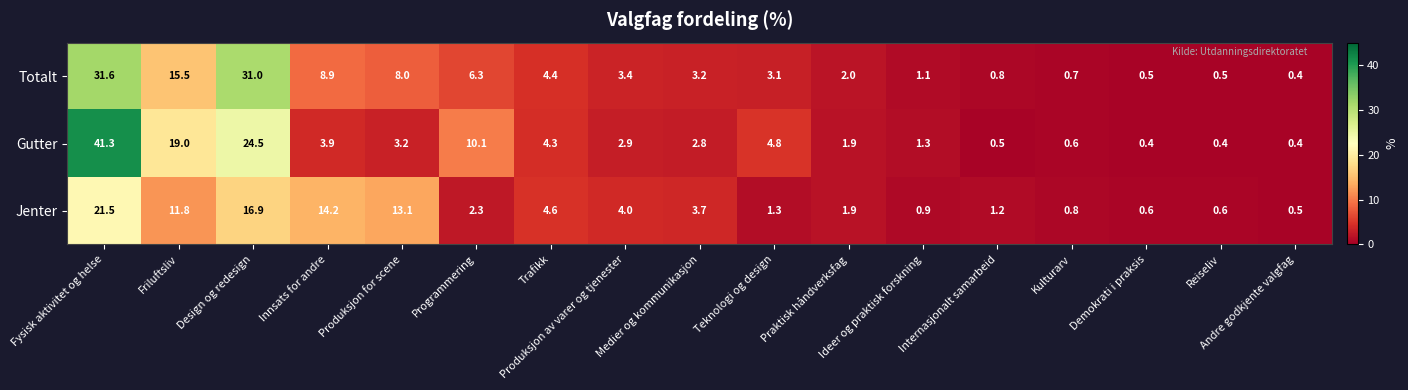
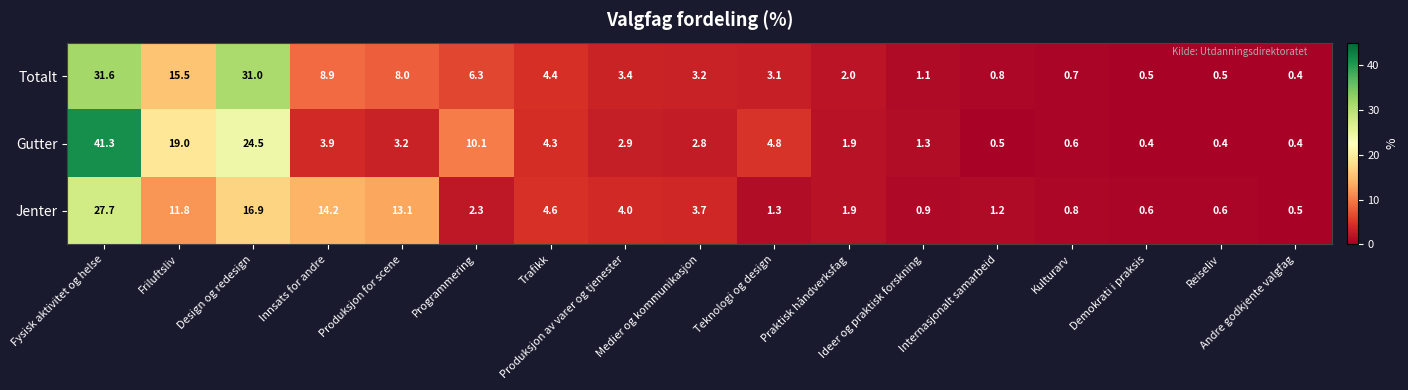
  {
    "Totalt": {
      "Fysisk aktivitet og helse": 31.6,
      "Friluftsliv": 15.5,
      "Design og redesign": 31.0,
      "Innsats for andre": 8.9,
      "Produksjon for scene": 8.0,
      "Programmering": 6.3,
      "Trafikk": 4.4,
      "Produksjon av varer og tjenester": 3.4,
      "Medier og kommunikasjon": 3.2,
      "Teknologi og design": 3.1,
      "Praktisk håndverksfag": 2.0,
      "Ideer og praktisk forskning": 1.1,
      "Internasjonalt samarbeid": 0.8,
      "Kulturarv": 0.7,
      "Demokrati i praksis": 0.5,
      "Andre godkjente valgfag": 0.4
    },
    "Gutter": {
      "Fysisk aktivitet og helse": 41.3,
      "Friluftsliv": 19.0,
      "Design og redesign": 24.5,
      "Innsats for andre": 3.9,
      "Produksjon for scene": 3.2,
      "Programmering": 10.1,
      "Trafikk": 4.3,
      "Produksjon av varer og tjenester": 2.9,
      "Medier og kommunikasjon": 2.8,
      "Teknologi og design": 4.8,
      "Praktisk håndverksfag": 1.9,
      "Ideer og praktisk forskning": 1.3,
      "Internasjonalt samarbeid": 0.5,
      "Kulturarv": 0.6,
      "Demokrati i praksis": 0.4,
      "Reiseliv": 0.4,
      "Andre godkjente valgfag": 0.4
    },
    "Jenter": {
-     "Fysisk aktivitet og helse": 21.5,
+     "Fysisk aktivitet og helse": 27.7,
      "Friluftsliv": 11.8,
      "Design og redesign": 16.9,
      "Innsats for andre": 14.2,
      "Produksjon for scene": 13.1,
      "Programmering": 2.3,
      "Trafikk": 4.6,
      "Produksjon av varer og tjenester": 4.0,
      "Medier og kommunikasjon": 3.7,
      "Teknologi og design": 1.3,
      "Praktisk håndverksfag": 1.9,
      "Ideer og praktisk forskning": 0.9,
      "Internasjonalt samarbeid": 1.2,
      "Kulturarv": 0.8,
      "Demokrati i praksis": 0.6,
      "Reiseliv": 0.6,
      "Andre godkjente valgfag": 0.5
    }
  }
